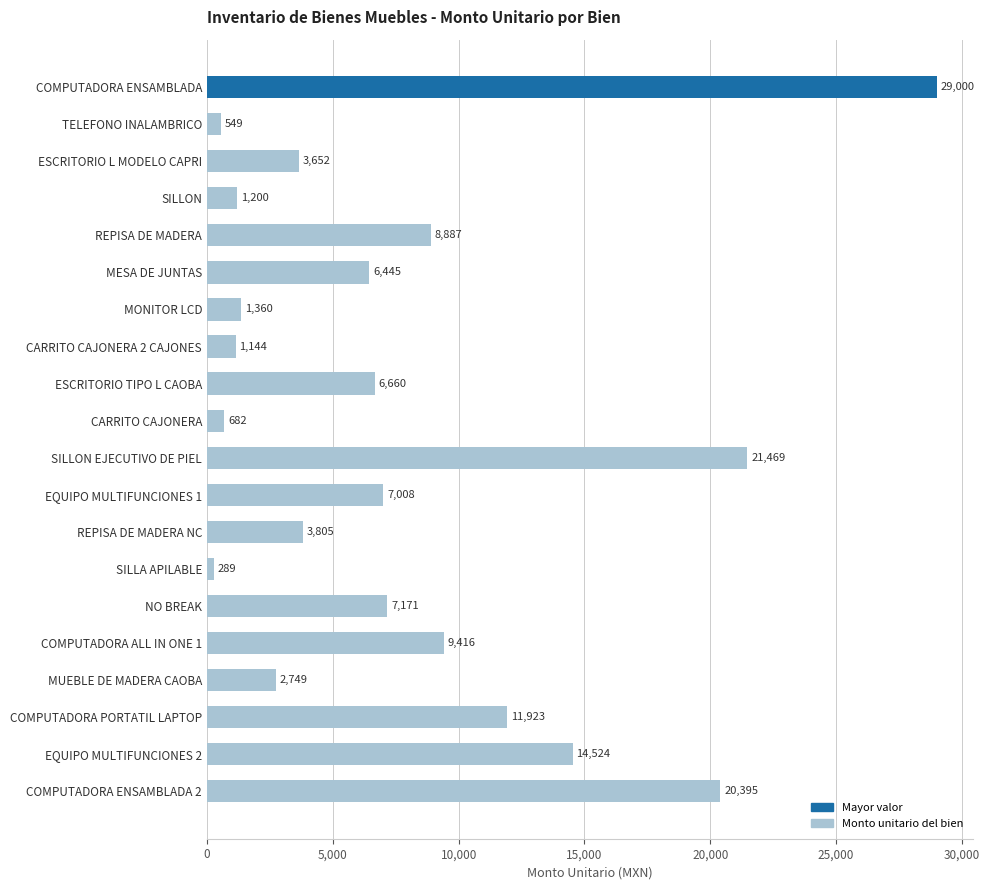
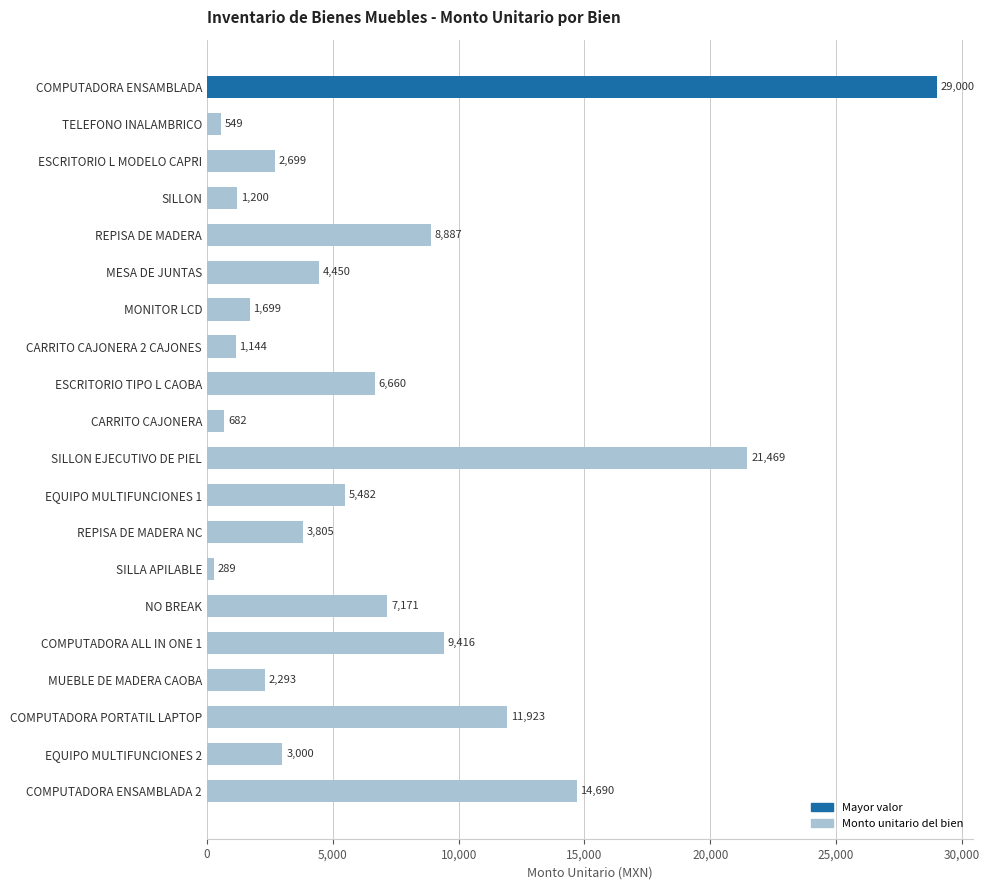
  {
    "COMPUTADORA ENSAMBLADA": "29,000",
    "TELEFONO INALAMBRICO": "549",
-   "ESCRITORIO L MODELO CAPRI": "3,652",
+   "ESCRITORIO L MODELO CAPRI": "2,699",
    "SILLON": "1,200",
    "REPISA DE MADERA": "8,887",
-   "MESA DE JUNTAS": "6,445",
-   "MONITOR LCD": "1,360",
+   "MESA DE JUNTAS": "4,450",
+   "MONITOR LCD": "1,699",
    "CARRITO CAJONERA 2 CAJONES": "1,144",
    "ESCRITORIO TIPO L CAOBA": "6,660",
    "CARRITO CAJONERA": "682",
    "SILLON EJECUTIVO DE PIEL": "21,469",
-   "EQUIPO MULTIFUNCIONES 1": "7,008",
+   "EQUIPO MULTIFUNCIONES 1": "5,482",
    "REPISA DE MADERA NC": "3,805",
    "SILLA APILABLE": "289",
    "NO BREAK": "7,171",
    "COMPUTADORA ALL IN ONE 1": "9,416",
-   "MUEBLE DE MADERA CAOBA": "2,749",
+   "MUEBLE DE MADERA CAOBA": "2,293",
    "COMPUTADORA PORTATIL LAPTOP": "11,923",
-   "EQUIPO MULTIFUNCIONES 2": "14,524",
-   "COMPUTADORA ENSAMBLADA 2": "20,395"
+   "EQUIPO MULTIFUNCIONES 2": "3,000",
+   "COMPUTADORA ENSAMBLADA 2": "14,690"
  }
